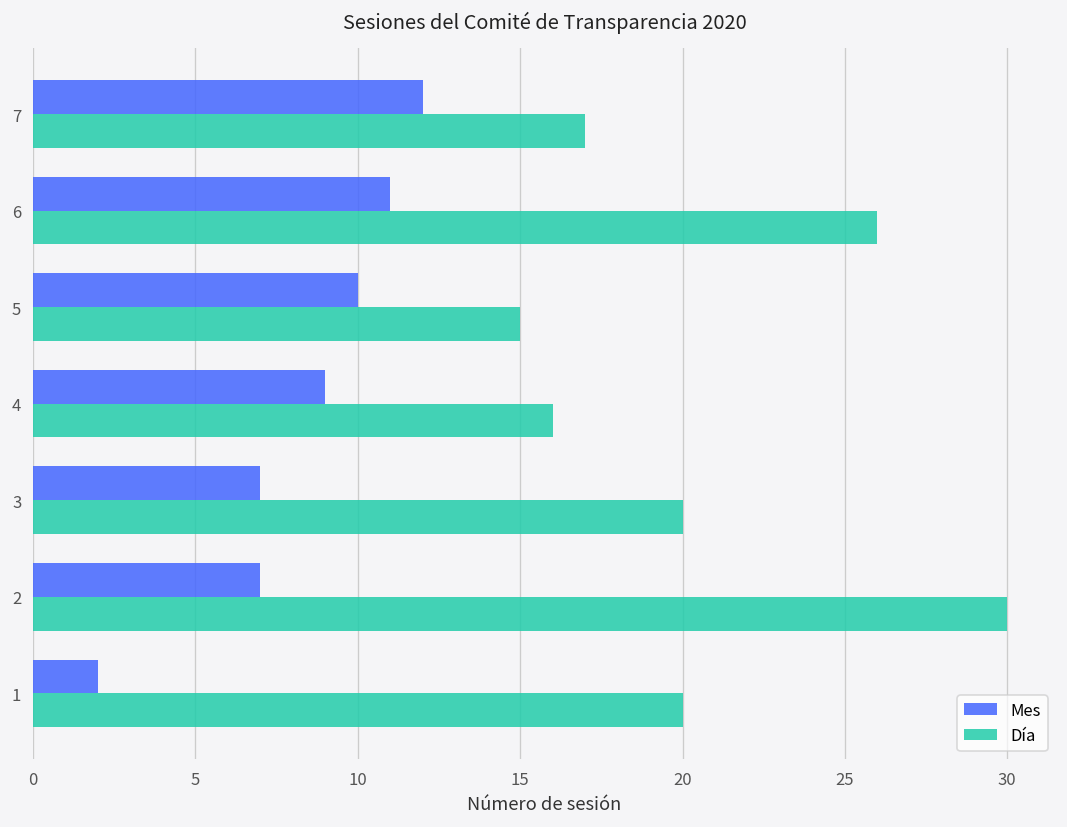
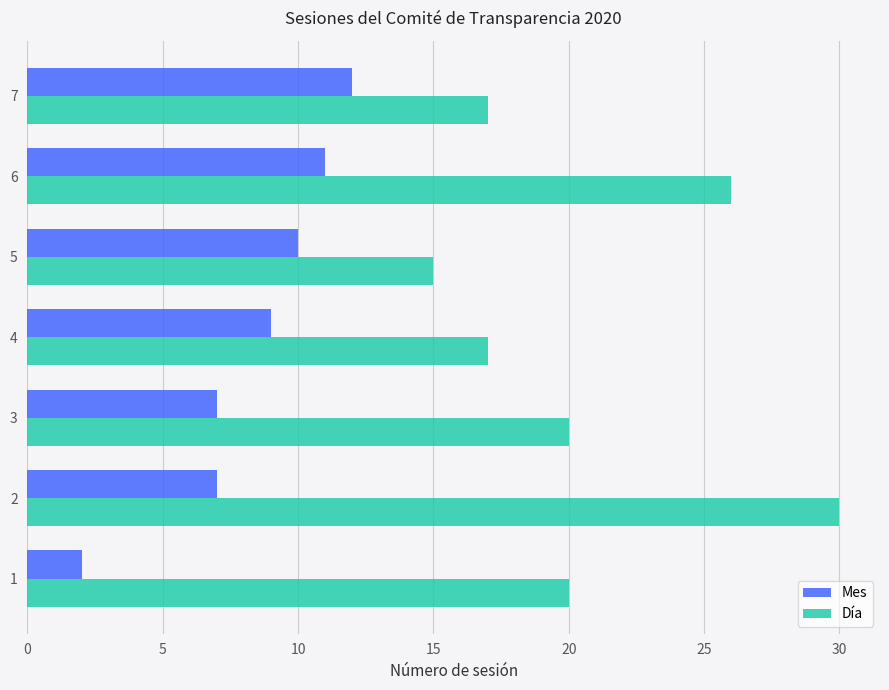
  {
    "Mes": {
      "7": 12,
      "6": 11,
      "5": 10,
      "4": 9,
      "3": 7,
      "2": 7,
      "1": 2
    },
    "Día": {
      "7": 17,
      "6": 26,
      "5": 15,
-     "4": 16,
+     "4": 17,
      "3": 20,
      "2": 30,
      "1": 20
    }
  }
